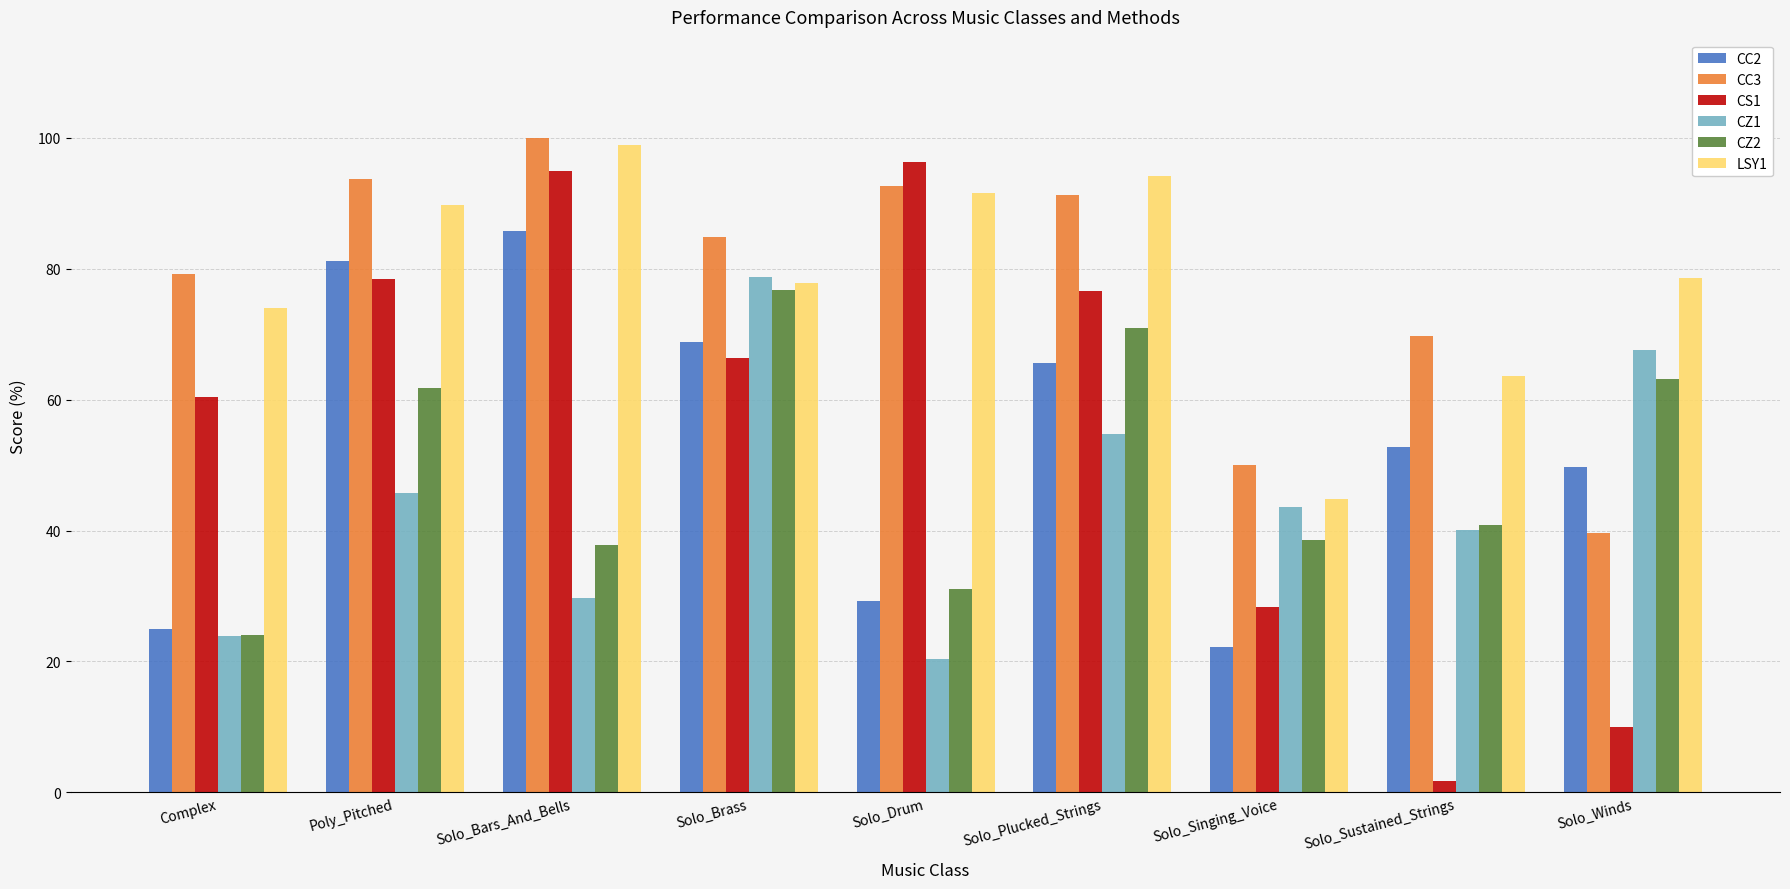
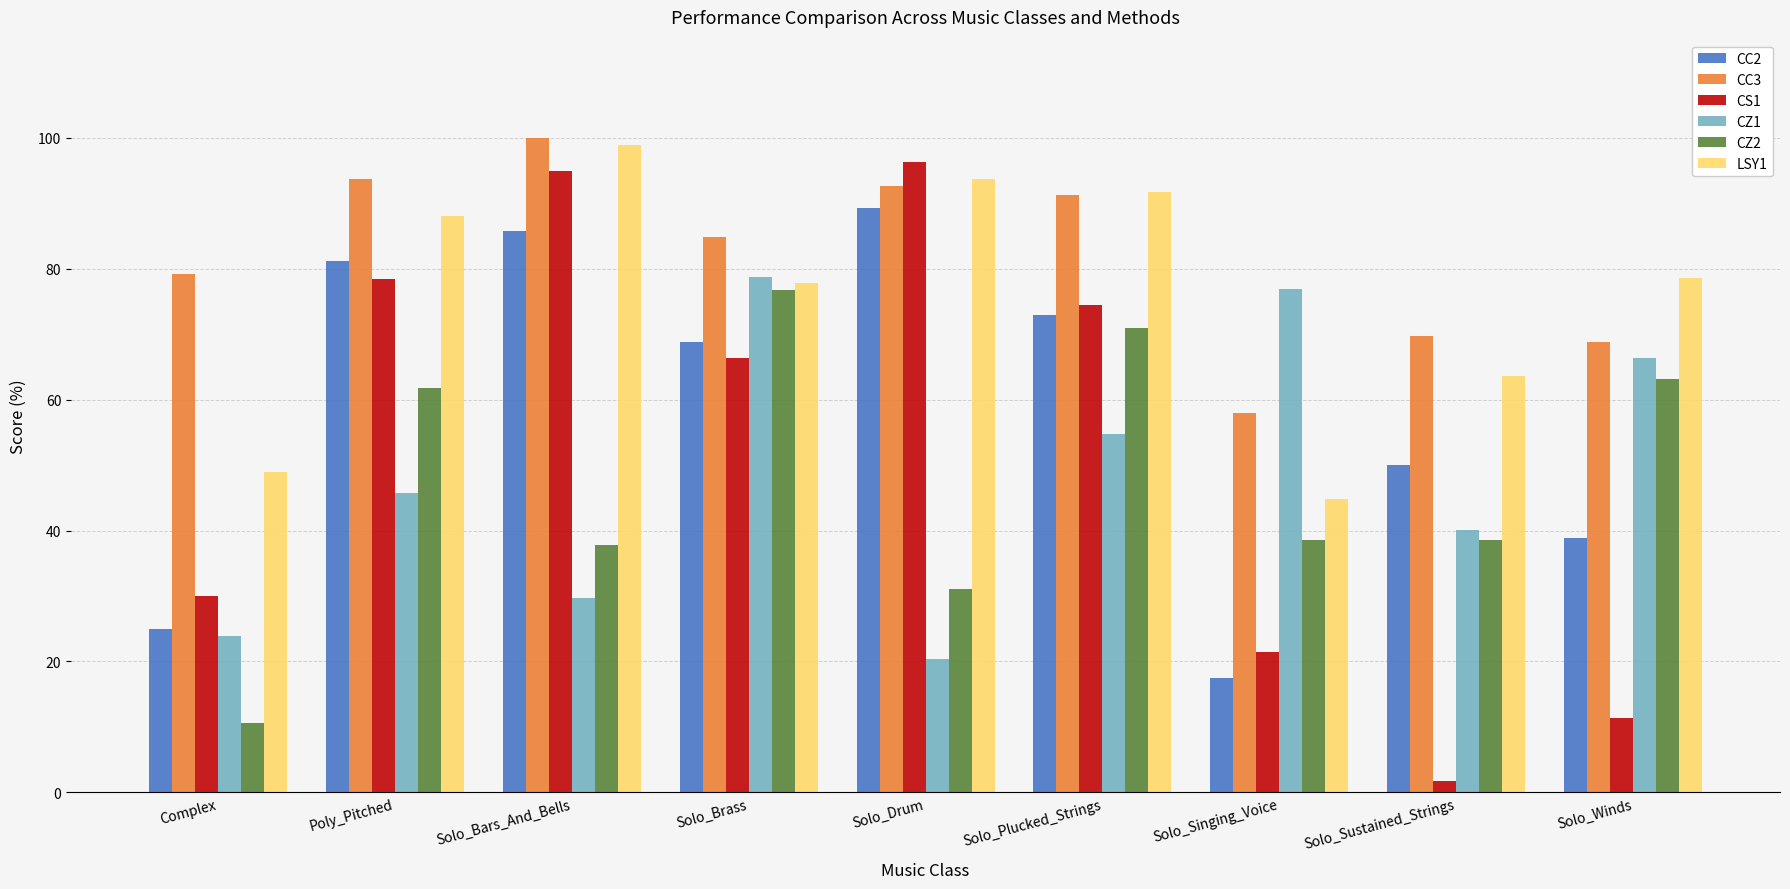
  {
    "CC2": {
      "Complex": 25,
      "Poly_Pitched": 81,
      "Solo_Bars_And_Bells": 86,
      "Solo_Brass": 69,
-     "Solo_Drum": 29,
-     "Solo_Plucked_Strings": 66,
-     "Solo_Singing_Voice": 22,
-     "Solo_Sustained_Strings": 53,
-     "Solo_Winds": 50
+     "Solo_Drum": 89,
+     "Solo_Plucked_Strings": 73,
+     "Solo_Singing_Voice": 17,
+     "Solo_Sustained_Strings": 50,
+     "Solo_Winds": 39
    },
    "CC3": {
      "Complex": 79,
      "Poly_Pitched": 94,
      "Solo_Bars_And_Bells": 100,
      "Solo_Brass": 85,
      "Solo_Drum": 93,
      "Solo_Plucked_Strings": 91,
-     "Solo_Singing_Voice": 50,
+     "Solo_Singing_Voice": 58,
      "Solo_Sustained_Strings": 70,
-     "Solo_Winds": 40
+     "Solo_Winds": 69
    },
    "CS1": {
-     "Complex": 60,
+     "Complex": 30,
      "Poly_Pitched": 78,
      "Solo_Bars_And_Bells": 95,
      "Solo_Brass": 66,
      "Solo_Drum": 96,
-     "Solo_Plucked_Strings": 77,
-     "Solo_Singing_Voice": 28,
+     "Solo_Plucked_Strings": 74,
+     "Solo_Singing_Voice": 21,
      "Solo_Sustained_Strings": 2,
-     "Solo_Winds": 10
+     "Solo_Winds": 11
    },
    "CZ1": {
      "Complex": 24,
      "Poly_Pitched": 46,
      "Solo_Bars_And_Bells": 30,
      "Solo_Brass": 79,
      "Solo_Drum": 20,
      "Solo_Plucked_Strings": 55,
-     "Solo_Singing_Voice": 44,
+     "Solo_Singing_Voice": 77,
      "Solo_Sustained_Strings": 40,
-     "Solo_Winds": 68
+     "Solo_Winds": 66
    },
    "CZ2": {
-     "Complex": 24,
+     "Complex": 11,
      "Poly_Pitched": 62,
      "Solo_Bars_And_Bells": 38,
      "Solo_Brass": 77,
      "Solo_Drum": 31,
      "Solo_Plucked_Strings": 71,
      "Solo_Singing_Voice": 39,
-     "Solo_Sustained_Strings": 41,
+     "Solo_Sustained_Strings": 39,
      "Solo_Winds": 63
    },
    "LSY1": {
-     "Complex": 74,
-     "Poly_Pitched": 90,
+     "Complex": 49,
+     "Poly_Pitched": 88,
      "Solo_Bars_And_Bells": 99,
      "Solo_Brass": 78,
-     "Solo_Drum": 92,
-     "Solo_Plucked_Strings": 94,
+     "Solo_Drum": 94,
+     "Solo_Plucked_Strings": 92,
      "Solo_Singing_Voice": 45,
      "Solo_Sustained_Strings": 64,
      "Solo_Winds": 79
    }
  }
